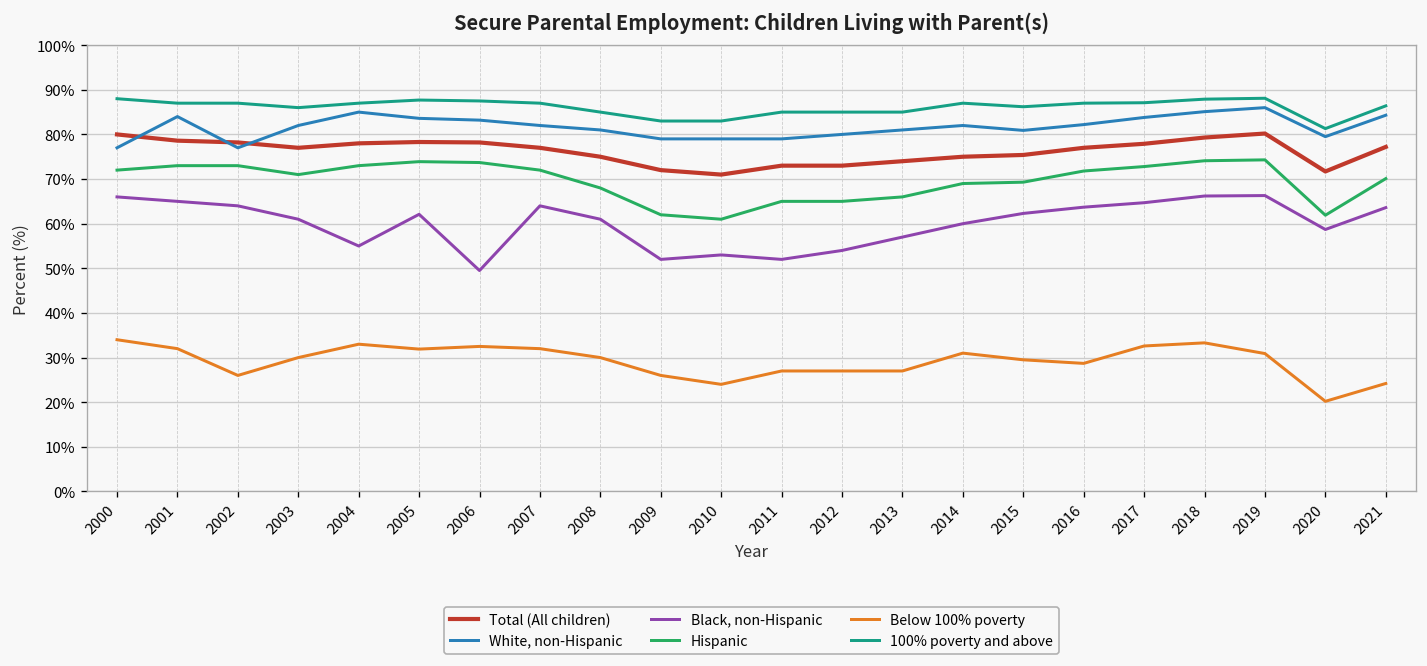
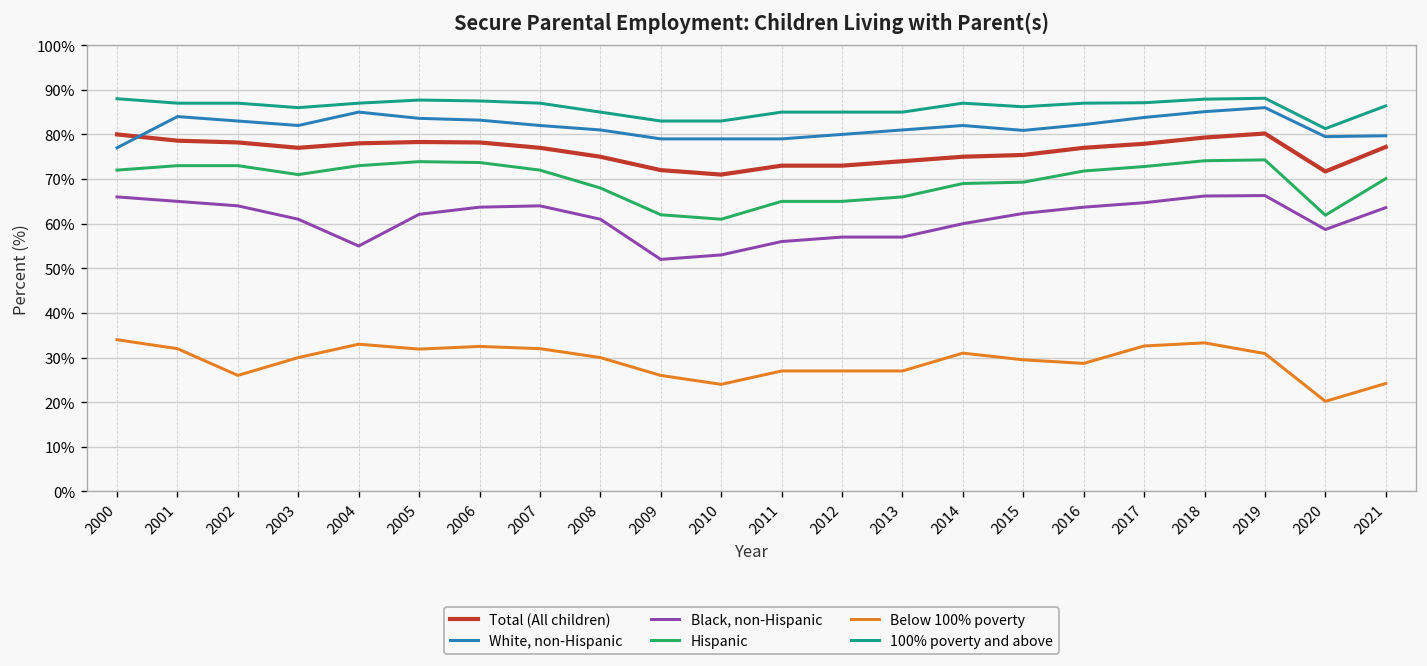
  {
    "Total (All children)": {
      "2000": "80%",
      "2001": "79%",
      "2002": "78%",
      "2003": "77%",
      "2004": "78%",
      "2005": "78%",
      "2006": "78%",
      "2007": "77%",
      "2008": "75%",
      "2009": "72%",
      "2010": "71%",
      "2011": "73%",
      "2012": "73%",
      "2013": "74%",
      "2014": "75%",
      "2015": "75%",
      "2016": "77%",
      "2017": "78%",
      "2018": "79%",
      "2019": "80%",
      "2020": "72%",
      "2021": "77%"
    },
    "White, non-Hispanic": {
      "2000": "77%",
      "2001": "84%",
-     "2002": "77%",
+     "2002": "83%",
      "2003": "82%",
      "2004": "85%",
      "2005": "84%",
      "2006": "83%",
      "2007": "82%",
      "2008": "81%",
      "2009": "79%",
      "2010": "79%",
      "2011": "79%",
      "2012": "80%",
      "2013": "81%",
      "2014": "82%",
      "2015": "81%",
      "2016": "82%",
      "2017": "84%",
      "2018": "85%",
      "2019": "86%",
      "2020": "80%",
-     "2021": "84%"
+     "2021": "80%"
    },
    "Black, non-Hispanic": {
      "2000": "66%",
      "2001": "65%",
      "2002": "64%",
      "2003": "61%",
      "2004": "55%",
      "2005": "62%",
-     "2006": "50%",
+     "2006": "64%",
      "2007": "64%",
      "2008": "61%",
      "2009": "52%",
      "2010": "53%",
-     "2011": "52%",
-     "2012": "54%",
+     "2011": "56%",
+     "2012": "57%",
      "2013": "57%",
      "2014": "60%",
      "2015": "62%",
      "2016": "64%",
      "2017": "65%",
      "2018": "66%",
      "2019": "66%",
      "2020": "59%",
      "2021": "64%"
    },
    "Below 100% poverty": {
      "2000": "34%",
      "2001": "32%",
      "2002": "26%",
      "2003": "30%",
      "2004": "33%",
      "2005": "32%",
      "2006": "33%",
      "2007": "32%",
      "2008": "30%",
      "2009": "26%",
      "2010": "24%",
      "2011": "27%",
      "2012": "27%",
      "2013": "27%",
      "2014": "31%",
      "2015": "30%",
      "2016": "29%",
      "2017": "33%",
      "2018": "33%",
      "2019": "31%",
      "2020": "20%",
      "2021": "24%"
    }
  }
